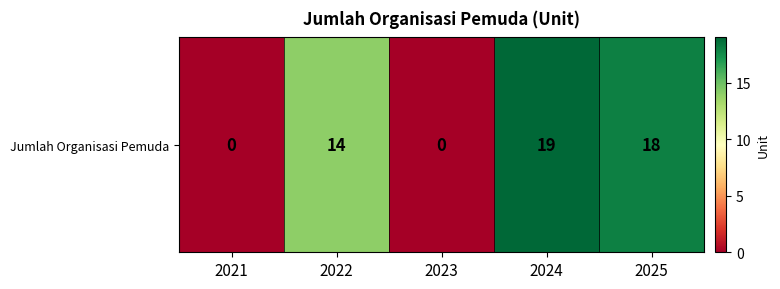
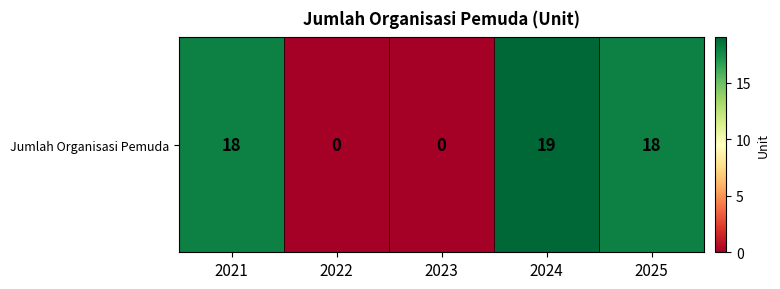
  {
    "Jumlah Organisasi Pemuda": {
-     "2021": 0,
-     "2022": 14,
+     "2021": 18,
+     "2022": 0,
      "2023": 0,
      "2024": 19,
      "2025": 18
    }
  }
